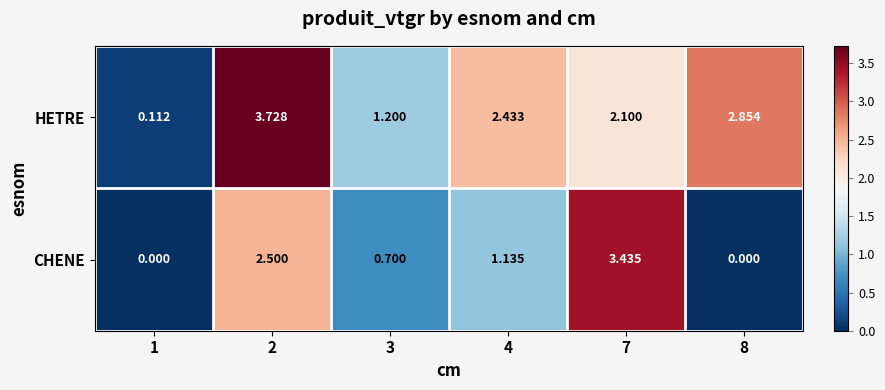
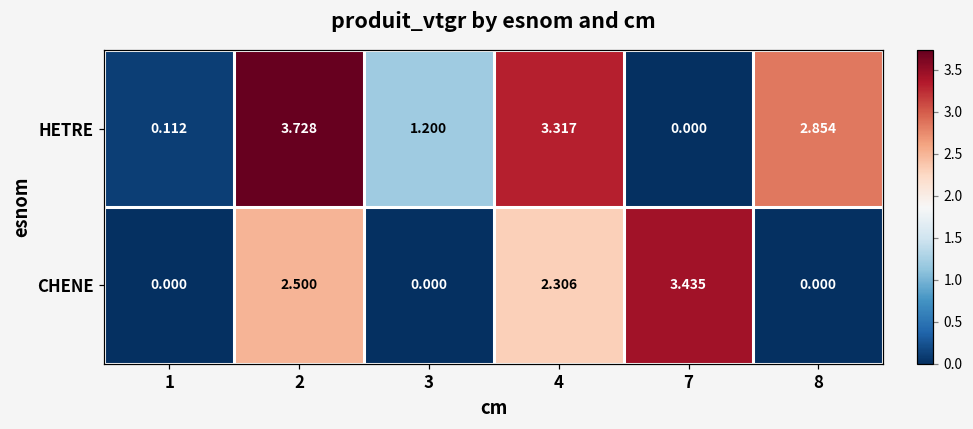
  {
    "HETRE": {
      "1": 0.112,
      "2": 3.728,
      "3": 1.200,
-     "4": 2.433,
-     "7": 2.100,
+     "4": 3.317,
+     "7": 0.000,
      "8": 2.854
    },
    "CHENE": {
      "1": 0.000,
      "2": 2.500,
-     "3": 0.700,
-     "4": 1.135,
+     "3": 0.000,
+     "4": 2.306,
      "7": 3.435,
      "8": 0.000
    }
  }
